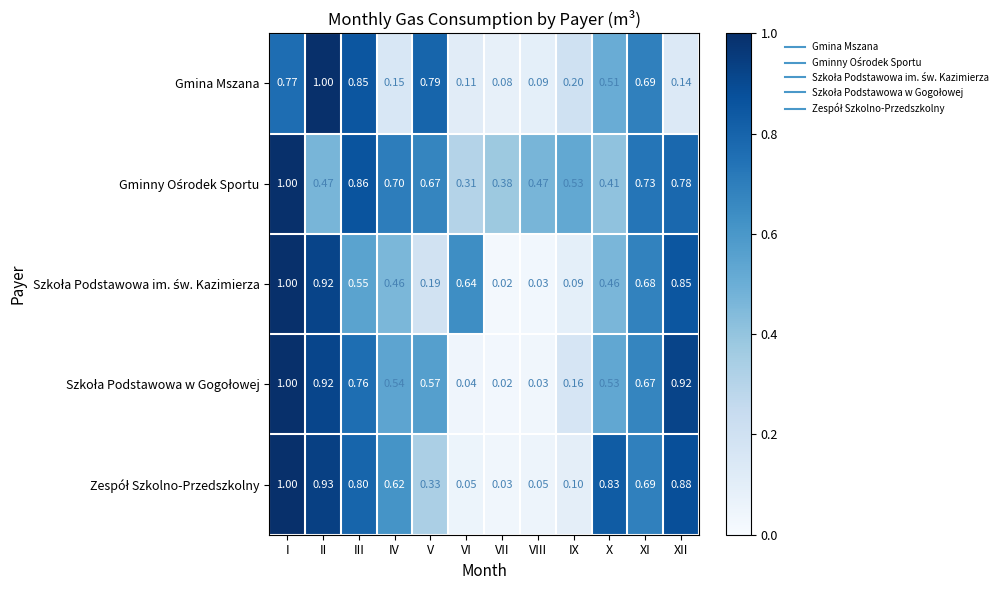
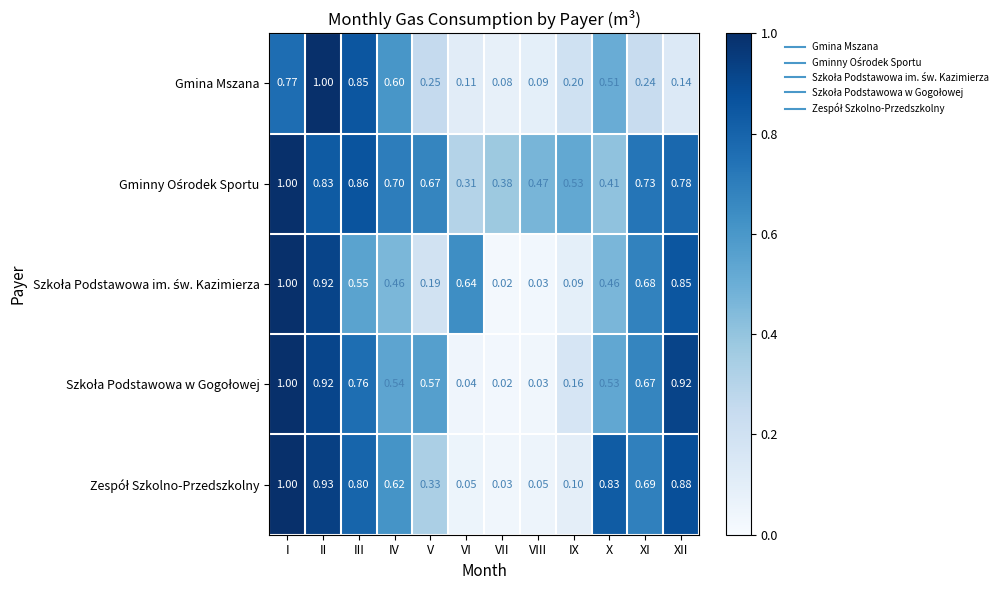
  {
    "Gmina Mszana": {
      "I": 0.77,
      "II": 1.00,
      "III": 0.85,
-     "IV": 0.15,
-     "V": 0.79,
+     "IV": 0.60,
+     "V": 0.25,
      "VI": 0.11,
      "VII": 0.08,
      "VIII": 0.09,
      "IX": 0.20,
-     "XI": 0.69,
+     "XI": 0.24,
      "XII": 0.14
    },
    "Gminny Ośrodek Sportu": {
      "I": 1.00,
-     "II": 0.47,
+     "II": 0.83,
      "III": 0.86,
      "IV": 0.70,
      "V": 0.67,
      "VI": 0.31,
      "VII": 0.38,
      "VIII": 0.47,
      "X": 0.41,
      "XI": 0.73,
      "XII": 0.78
    },
    "Szkoła Podstawowa im. św. Kazimierza": {
      "I": 1.00,
      "II": 0.92,
      "III": 0.55,
      "IV": 0.46,
      "V": 0.19,
      "VI": 0.64,
      "VII": 0.02,
      "VIII": 0.03,
      "IX": 0.09,
      "X": 0.46,
      "XI": 0.68,
      "XII": 0.85
    },
    "Szkoła Podstawowa w Gogołowej": {
      "I": 1.00,
      "II": 0.92,
      "III": 0.76,
      "V": 0.57,
      "VI": 0.04,
      "VII": 0.02,
      "VIII": 0.03,
      "IX": 0.16,
      "XI": 0.67,
      "XII": 0.92
    },
    "Zespół Szkolno-Przedszkolny": {
      "I": 1.00,
      "II": 0.93,
      "III": 0.80,
      "IV": 0.62,
      "V": 0.33,
      "VI": 0.05,
      "VII": 0.03,
      "VIII": 0.05,
      "IX": 0.10,
      "X": 0.83,
      "XI": 0.69,
      "XII": 0.88
    }
  }
